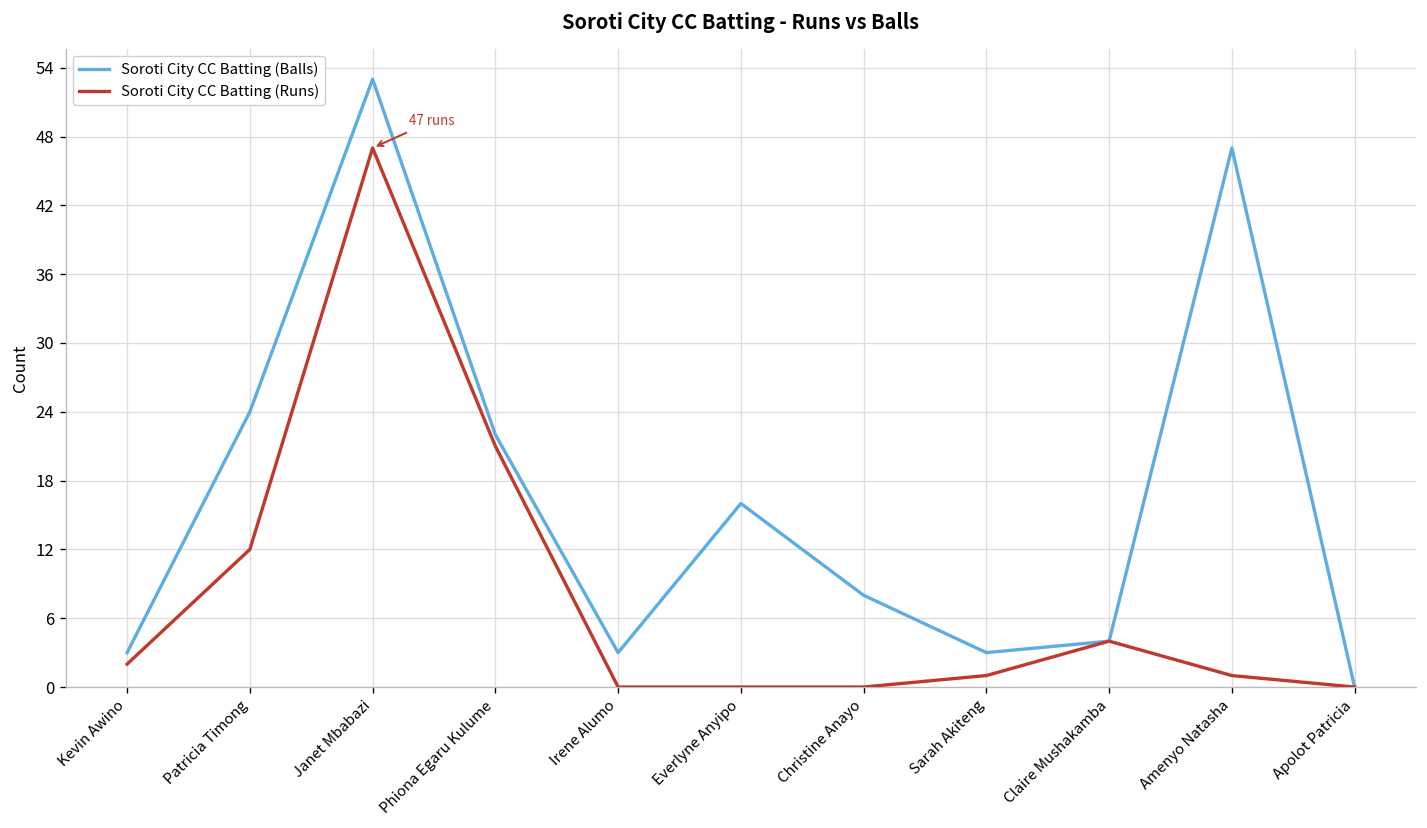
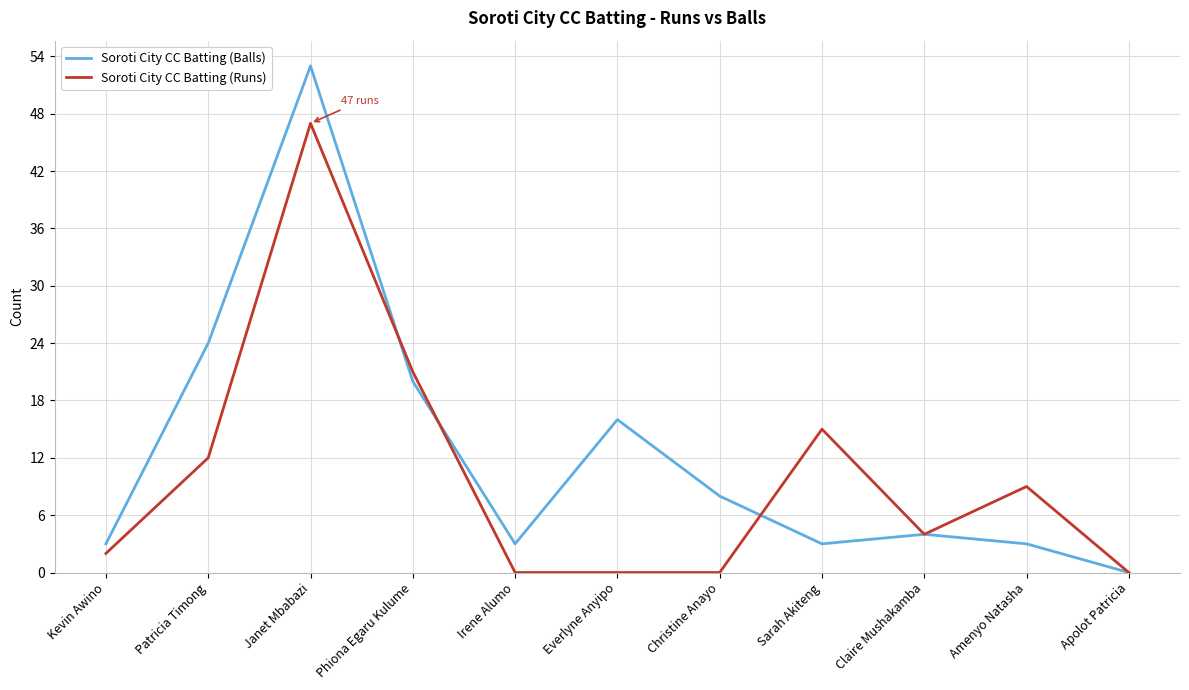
  {
    "Soroti City CC Batting (Balls)": {
      "Kevin Awino": 3,
      "Patricia Timong": 24,
      "Janet Mbabazi": 53,
-     "Phiona Egaru Kulume": 22,
+     "Phiona Egaru Kulume": 20,
      "Irene Alumo": 3,
      "Everlyne Anyipo": 16,
      "Christine Anayo": 8,
      "Sarah Akiteng": 3,
-     "Amenyo Natasha": 47
+     "Amenyo Natasha": 3
    },
    "Soroti City CC Batting (Runs)": {
      "Kevin Awino": 2,
      "Patricia Timong": 12,
      "Phiona Egaru Kulume": 21,
      "Irene Alumo": 0,
      "Everlyne Anyipo": 0,
      "Christine Anayo": 0,
-     "Sarah Akiteng": 1,
-     "Amenyo Natasha": 1
+     "Sarah Akiteng": 15,
+     "Amenyo Natasha": 9
    }
  }
